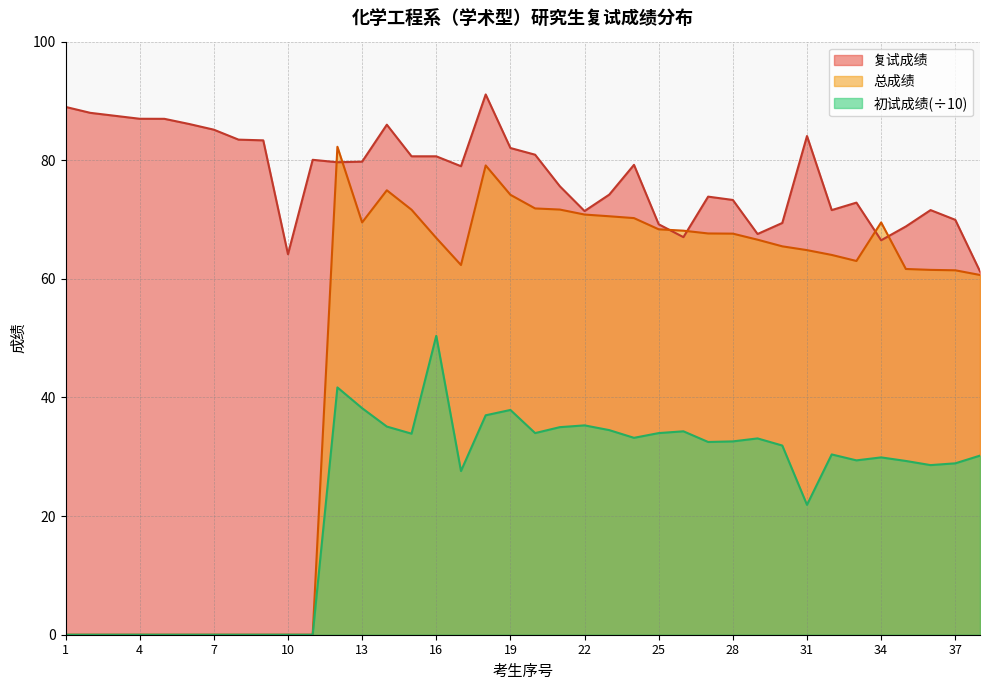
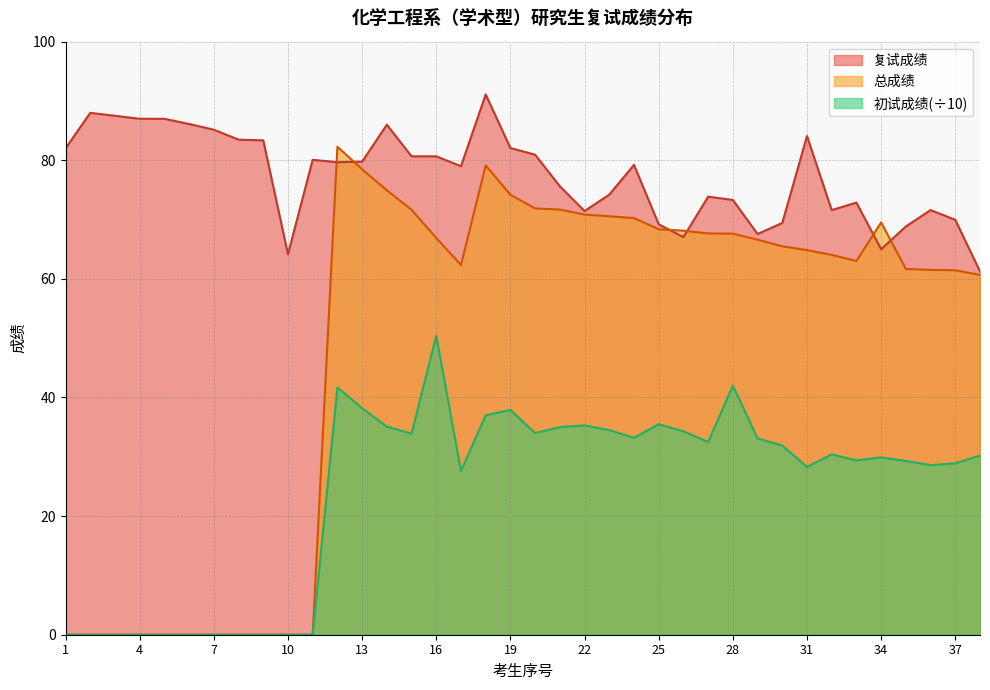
  {
    "复试成绩": {
-     "1": 89,
+     "1": 82,
      "4": 87,
      "7": 85,
      "10": 64,
      "13": 80,
      "16": 81,
      "19": 82,
      "22": 71,
      "25": 69,
      "28": 73,
      "31": 84,
-     "34": 67,
+     "34": 65,
      "37": 70
    },
    "总成绩": {
-     "13": 70,
+     "13": 78,
      "16": 67,
      "19": 74,
      "22": 71,
      "25": 68,
      "28": 68,
      "31": 65,
      "34": 70,
      "37": 61
    },
    "初试成绩(÷10)": {
      "13": 38,
      "16": 50,
      "19": 38,
      "22": 35,
-     "25": 34,
-     "28": 33,
-     "31": 22,
+     "25": 36,
+     "28": 42,
+     "31": 28,
      "34": 30,
      "37": 29
    }
  }
